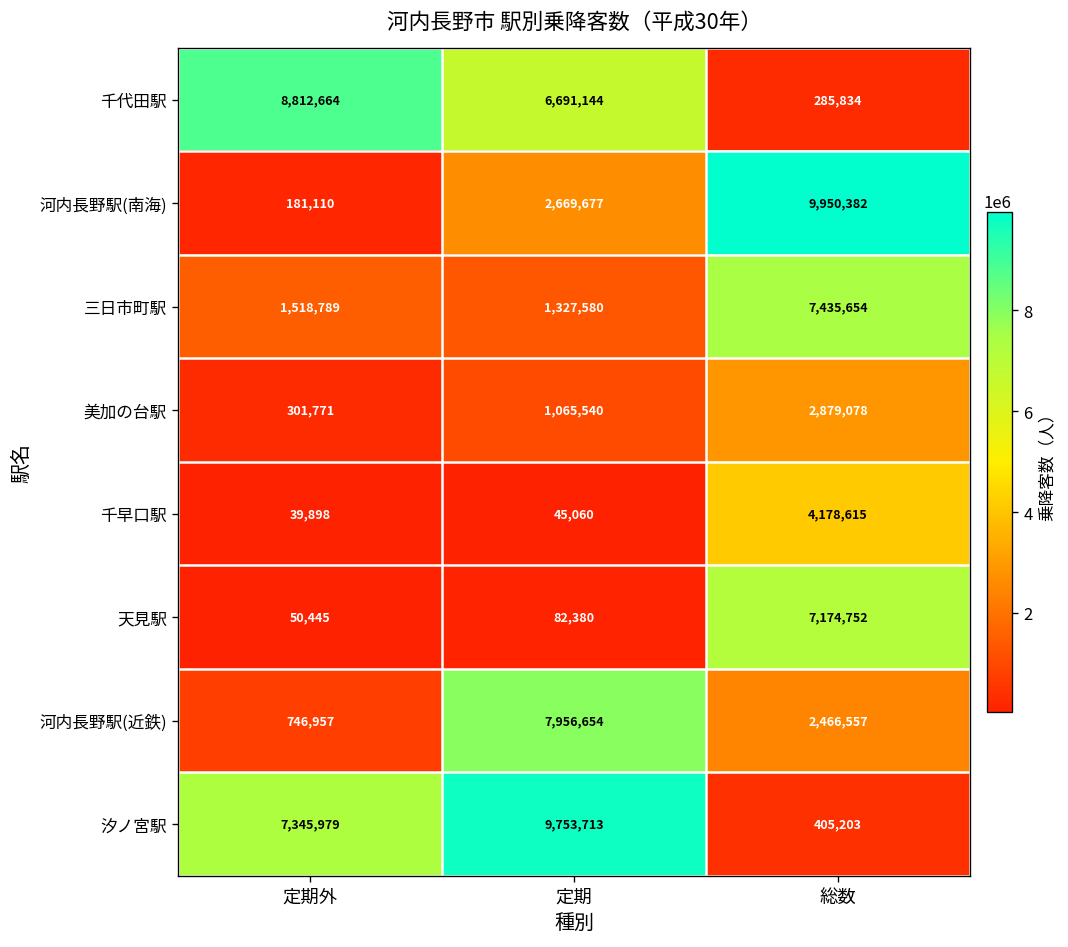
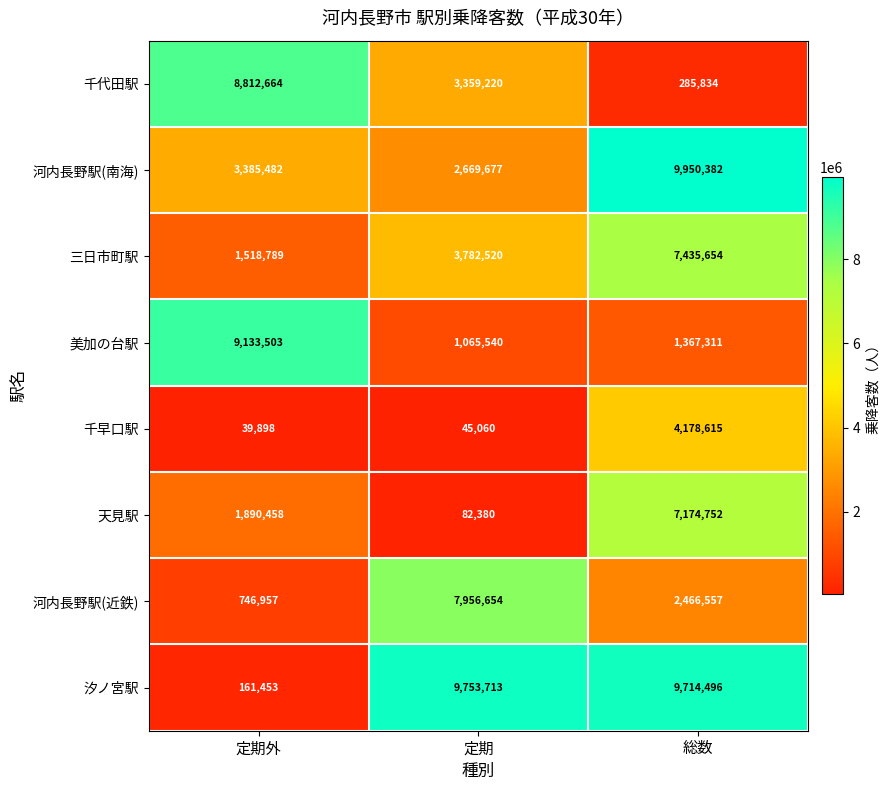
  {
    "千代田駅": {
      "定期外": "8,812,664",
-     "定期": "6,691,144",
+     "定期": "3,359,220",
      "総数": "285,834"
    },
    "河内長野駅(南海)": {
-     "定期外": "181,110",
+     "定期外": "3,385,482",
      "定期": "2,669,677",
      "総数": "9,950,382"
    },
    "三日市町駅": {
      "定期外": "1,518,789",
-     "定期": "1,327,580",
+     "定期": "3,782,520",
      "総数": "7,435,654"
    },
    "美加の台駅": {
-     "定期外": "301,771",
+     "定期外": "9,133,503",
      "定期": "1,065,540",
-     "総数": "2,879,078"
+     "総数": "1,367,311"
    },
    "千早口駅": {
      "定期外": "39,898",
      "定期": "45,060",
      "総数": "4,178,615"
    },
    "天見駅": {
-     "定期外": "50,445",
+     "定期外": "1,890,458",
      "定期": "82,380",
      "総数": "7,174,752"
    },
    "河内長野駅(近鉄)": {
      "定期外": "746,957",
      "定期": "7,956,654",
      "総数": "2,466,557"
    },
    "汐ノ宮駅": {
-     "定期外": "7,345,979",
+     "定期外": "161,453",
      "定期": "9,753,713",
-     "総数": "405,203"
+     "総数": "9,714,496"
    }
  }
